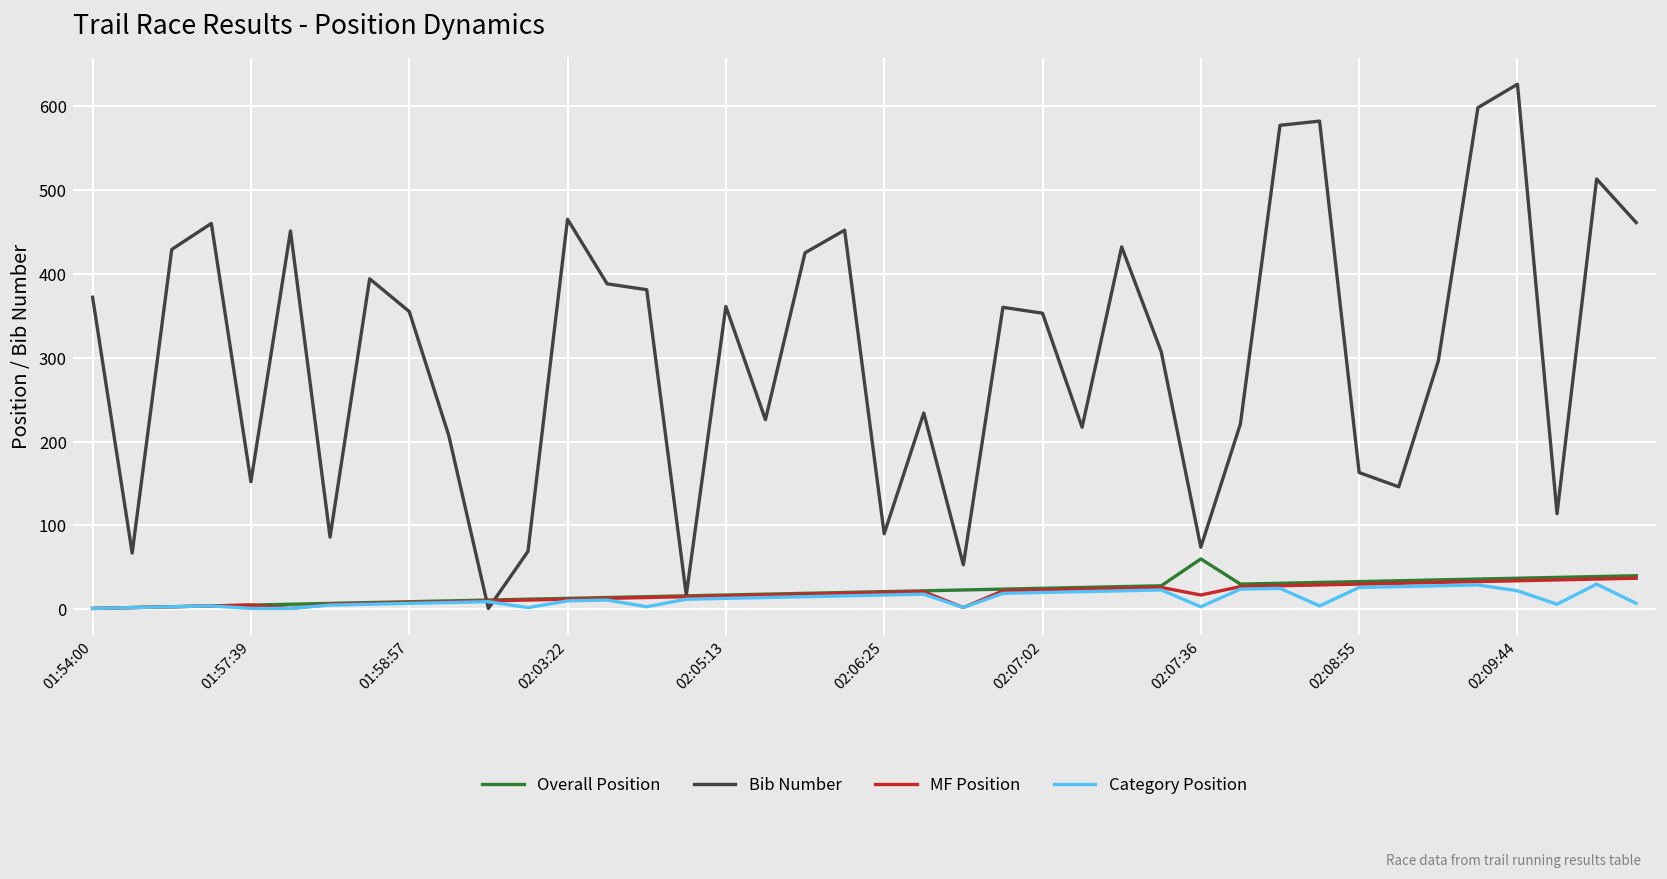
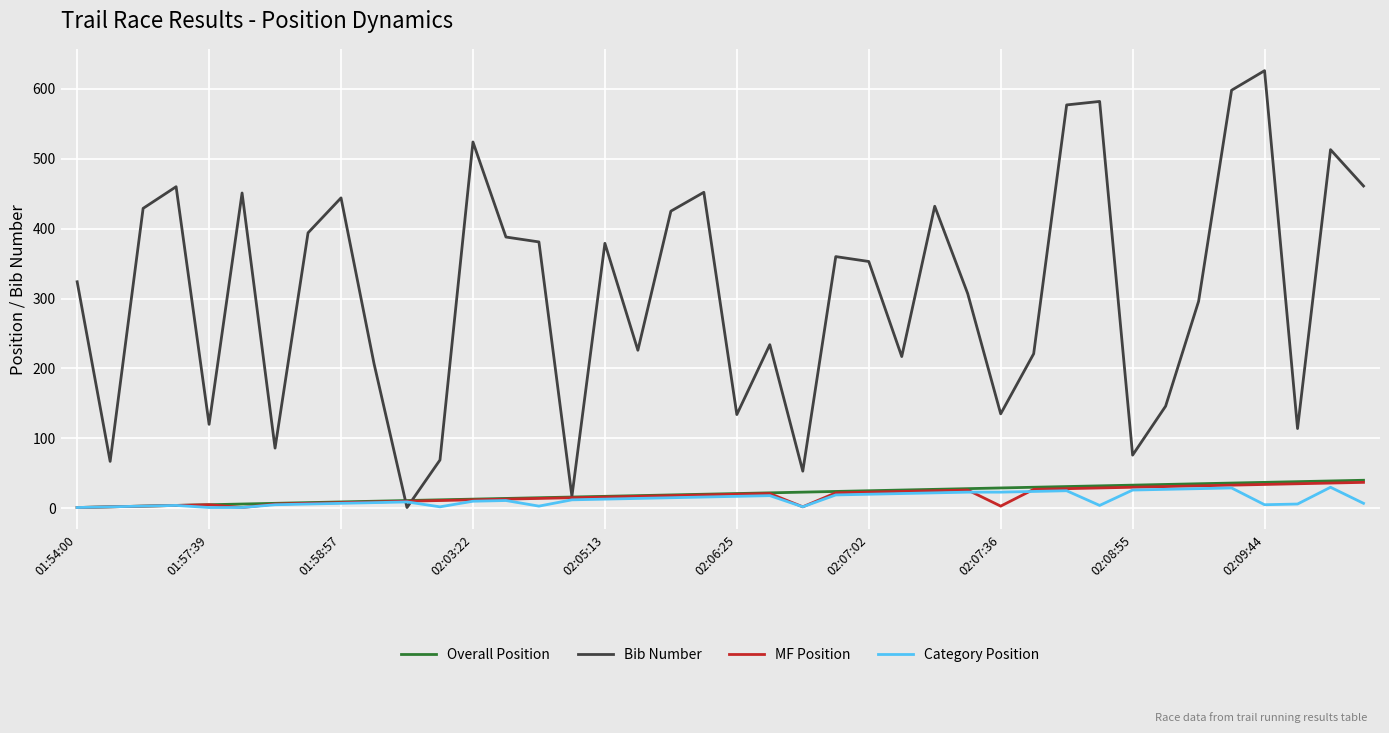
  {
    "Overall Position": {
-     "02:07:36": 60
+     "02:07:36": 30
    },
    "Bib Number": {
-     "01:54:00": 370,
-     "01:57:39": 150,
-     "01:58:57": 360,
-     "02:03:22": 470,
-     "02:05:13": 360,
-     "02:06:25": 90,
-     "02:07:36": 70,
-     "02:08:55": 160,
+     "01:54:00": 320,
+     "01:57:39": 120,
+     "01:58:57": 440,
+     "02:03:22": 520,
+     "02:05:13": 380,
+     "02:06:25": 130,
+     "02:07:36": 140,
+     "02:08:55": 80,
      "02:09:44": 630
    },
    "MF Position": {
-     "02:07:36": 20
+     "02:07:36": 0
    },
    "Category Position": {
      "01:57:39": 0,
-     "02:07:36": 0,
+     "02:07:36": 20,
      "02:08:55": 30,
-     "02:09:44": 20
+     "02:09:44": 10
    }
  }
